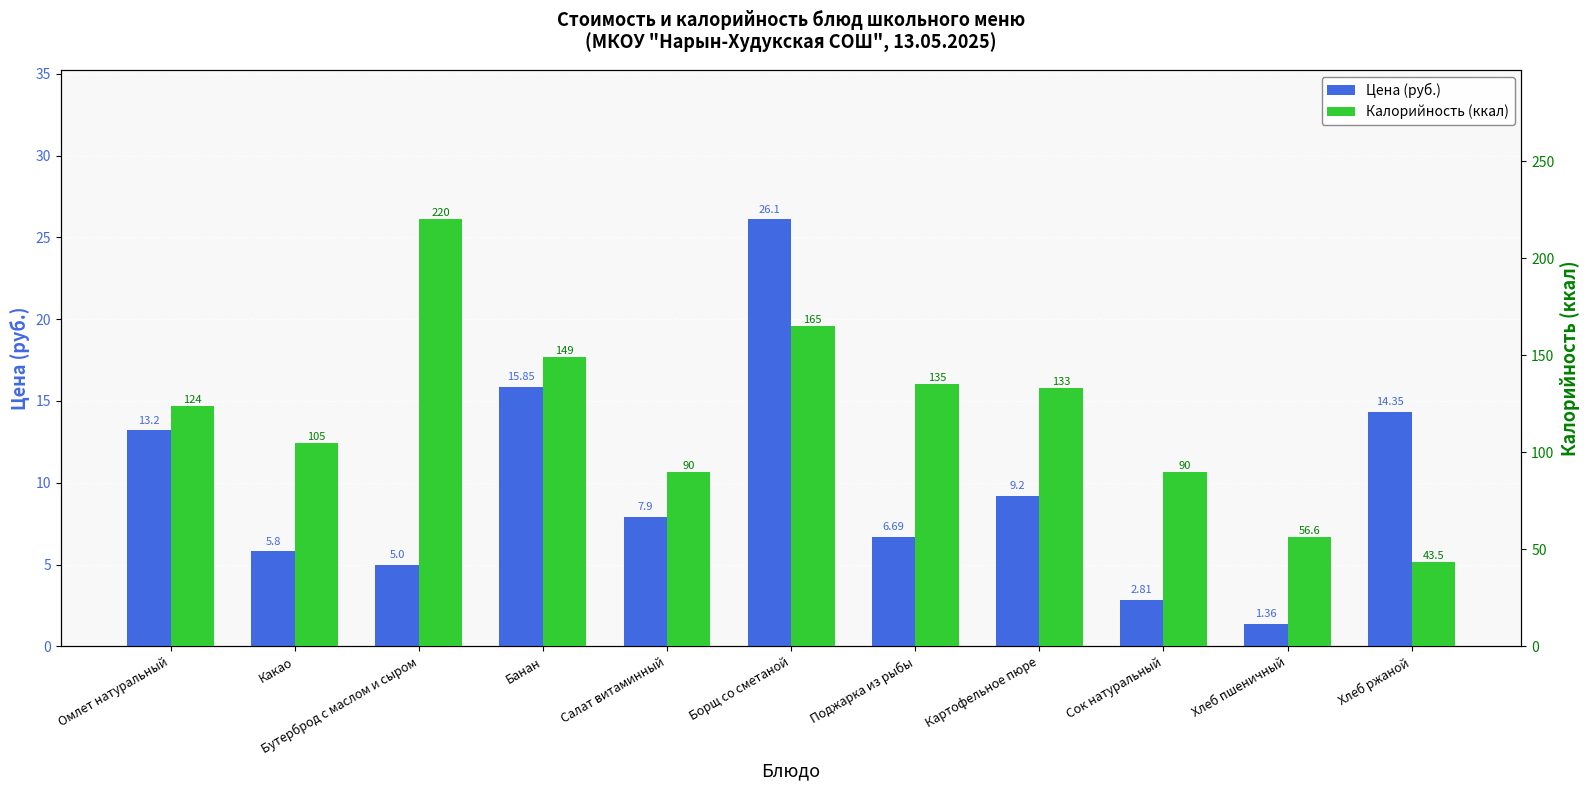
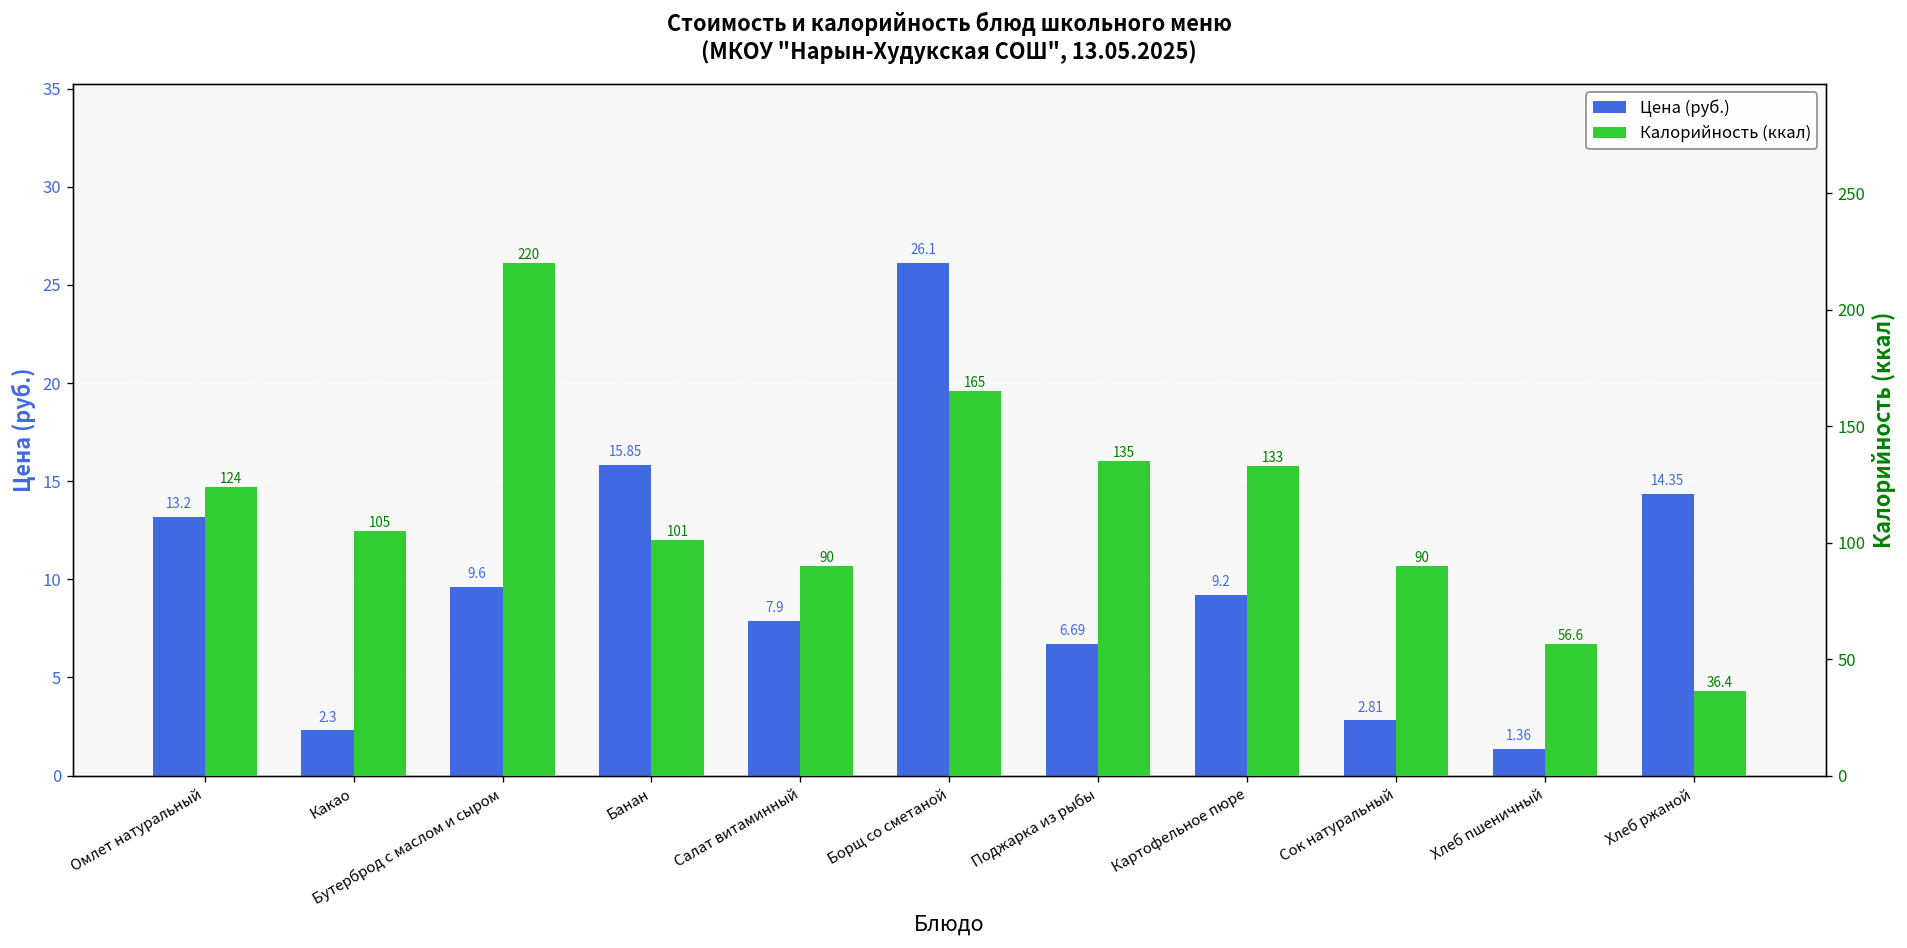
  {
    "Цена (руб.)": {
      "Омлет натуральный": 13.2,
-     "Какао": 5.8,
-     "Бутерброд с маслом и сыром": 5.0,
+     "Какао": 2.3,
+     "Бутерброд с маслом и сыром": 9.6,
      "Банан": 15.85,
      "Салат витаминный": 7.9,
      "Борщ со сметаной": 26.1,
      "Поджарка из рыбы": 6.69,
      "Картофельное пюре": 9.2,
      "Сок натуральный": 2.81,
      "Хлеб пшеничный": 1.36,
      "Хлеб ржаной": 14.35
    },
    "Калорийность (ккал)": {
      "Омлет натуральный": 124,
      "Какао": 105,
      "Бутерброд с маслом и сыром": 220,
-     "Банан": 149,
+     "Банан": 101,
      "Салат витаминный": 90,
      "Борщ со сметаной": 165,
      "Поджарка из рыбы": 135,
      "Картофельное пюре": 133,
      "Сок натуральный": 90,
      "Хлеб пшеничный": 56.6,
-     "Хлеб ржаной": 43.5
+     "Хлеб ржаной": 36.4
    }
  }
